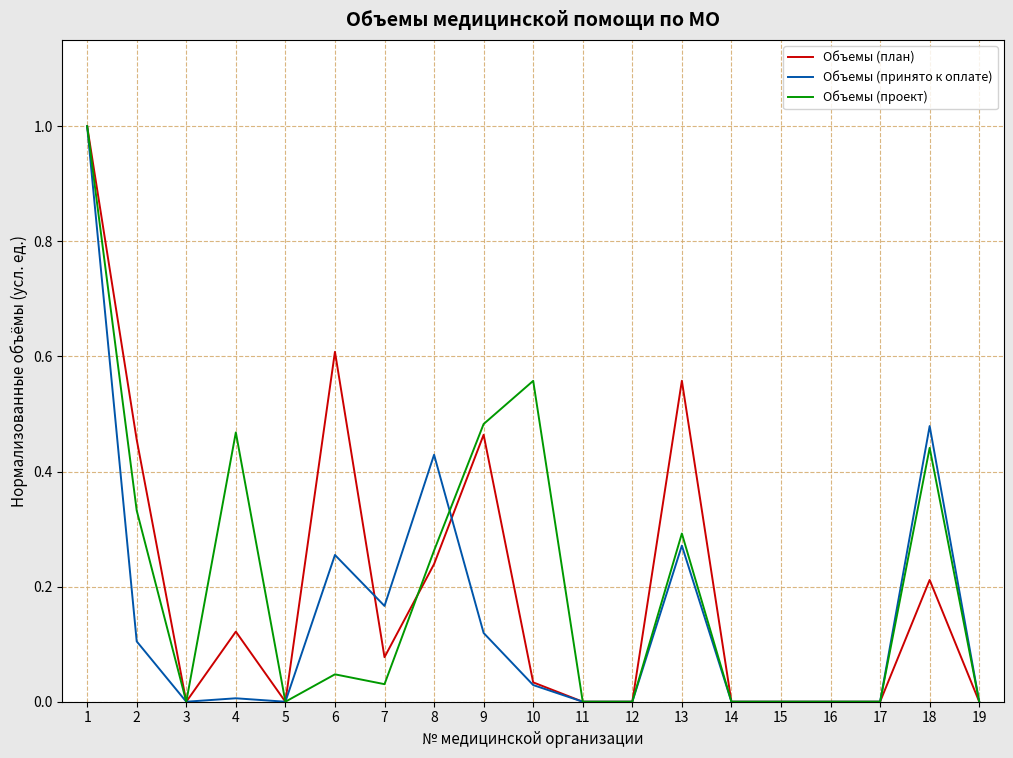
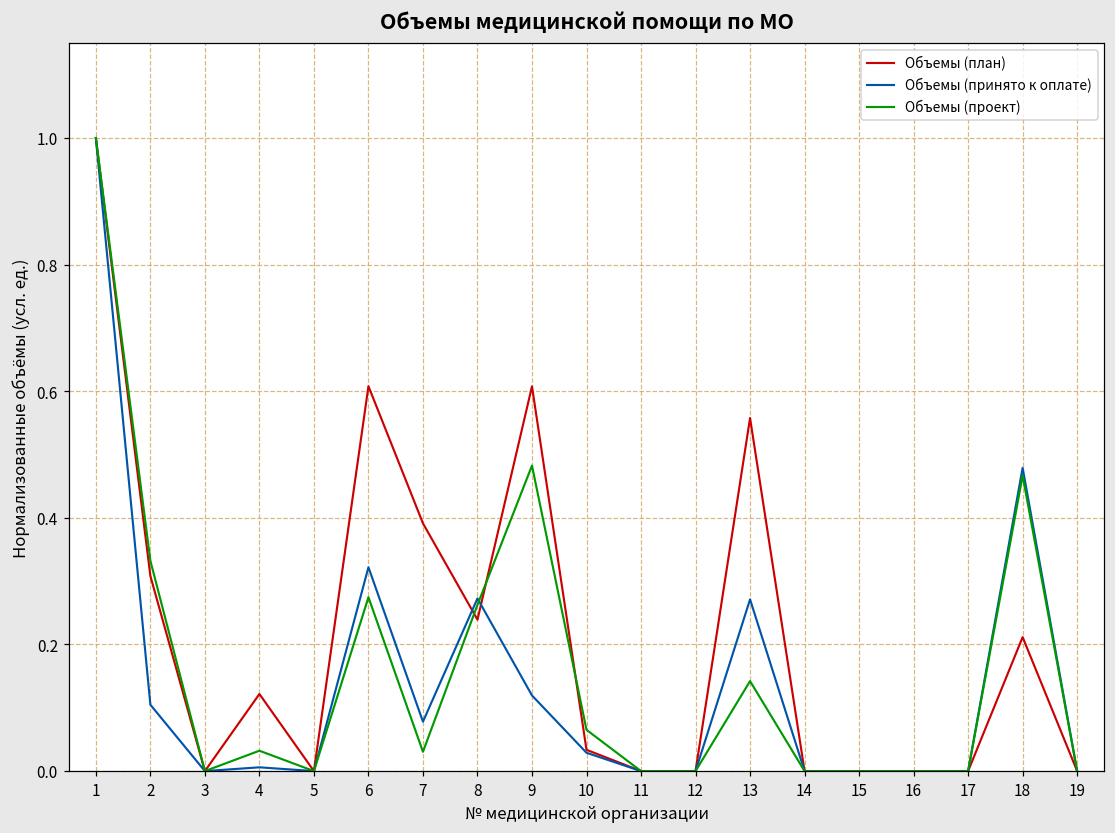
  {
    "Объемы (план)": {
-     "2": 0.46,
+     "2": 0.31,
      "4": 0.12,
      "6": 0.61,
-     "7": 0.08,
+     "7": 0.39,
      "8": 0.24,
-     "9": 0.46,
+     "9": 0.61,
      "10": 0.03,
      "13": 0.56,
      "18": 0.21
    },
    "Объемы (принято к оплате)": {
      "2": 0.10,
      "4": 0.01,
-     "6": 0.26,
-     "7": 0.17,
-     "8": 0.43,
+     "6": 0.32,
+     "7": 0.08,
+     "8": 0.27,
      "9": 0.12,
      "10": 0.03,
      "13": 0.27,
      "18": 0.48
    },
    "Объемы (проект)": {
      "2": 0.33,
-     "4": 0.47,
-     "6": 0.05,
+     "4": 0.03,
+     "6": 0.27,
      "7": 0.03,
      "8": 0.26,
      "9": 0.48,
-     "10": 0.56,
-     "13": 0.29,
-     "18": 0.44
+     "10": 0.07,
+     "13": 0.14,
+     "18": 0.47
    }
  }
